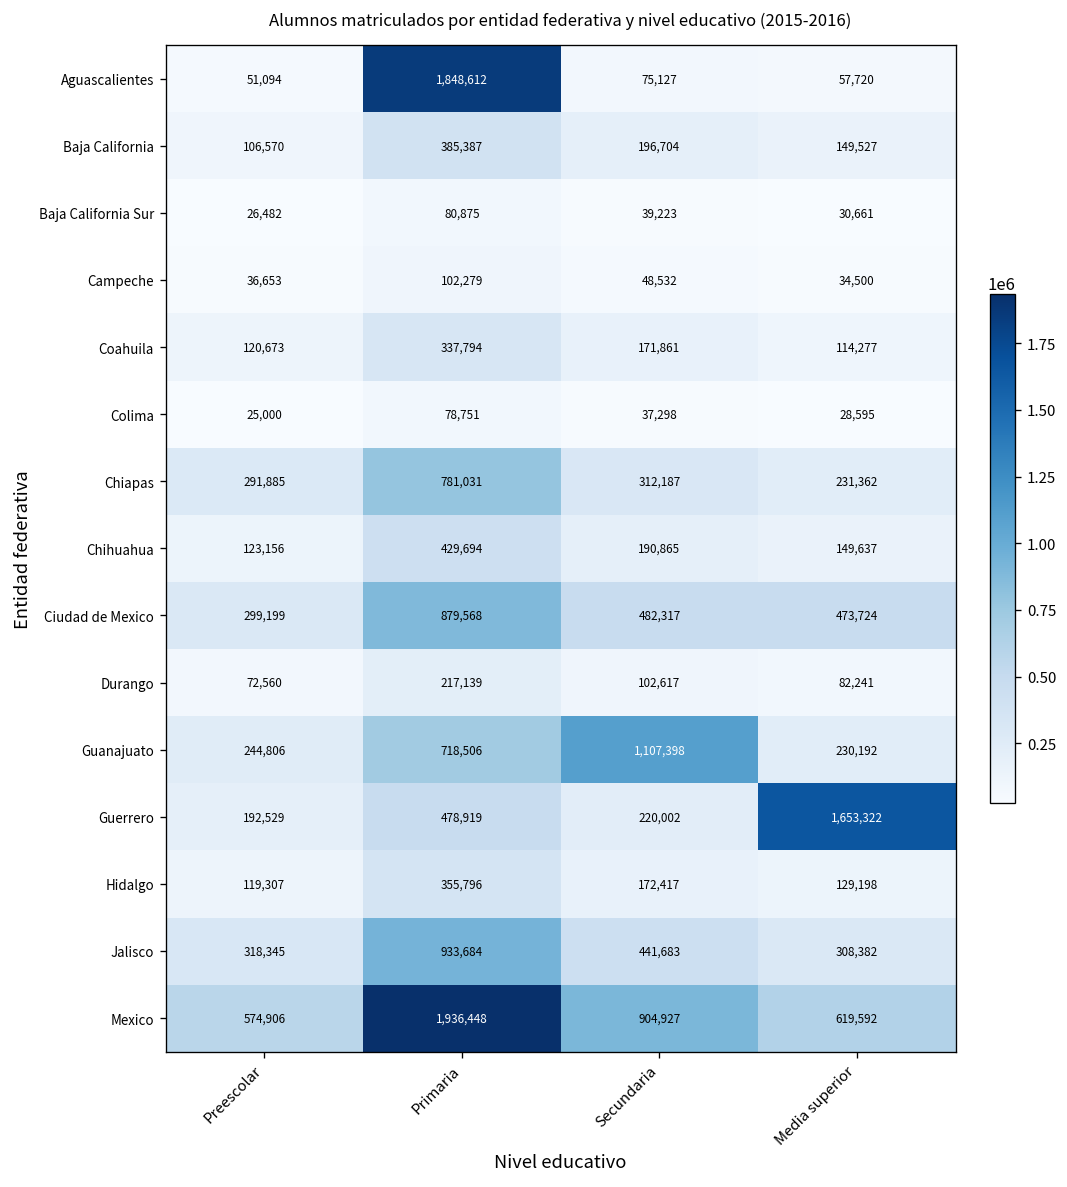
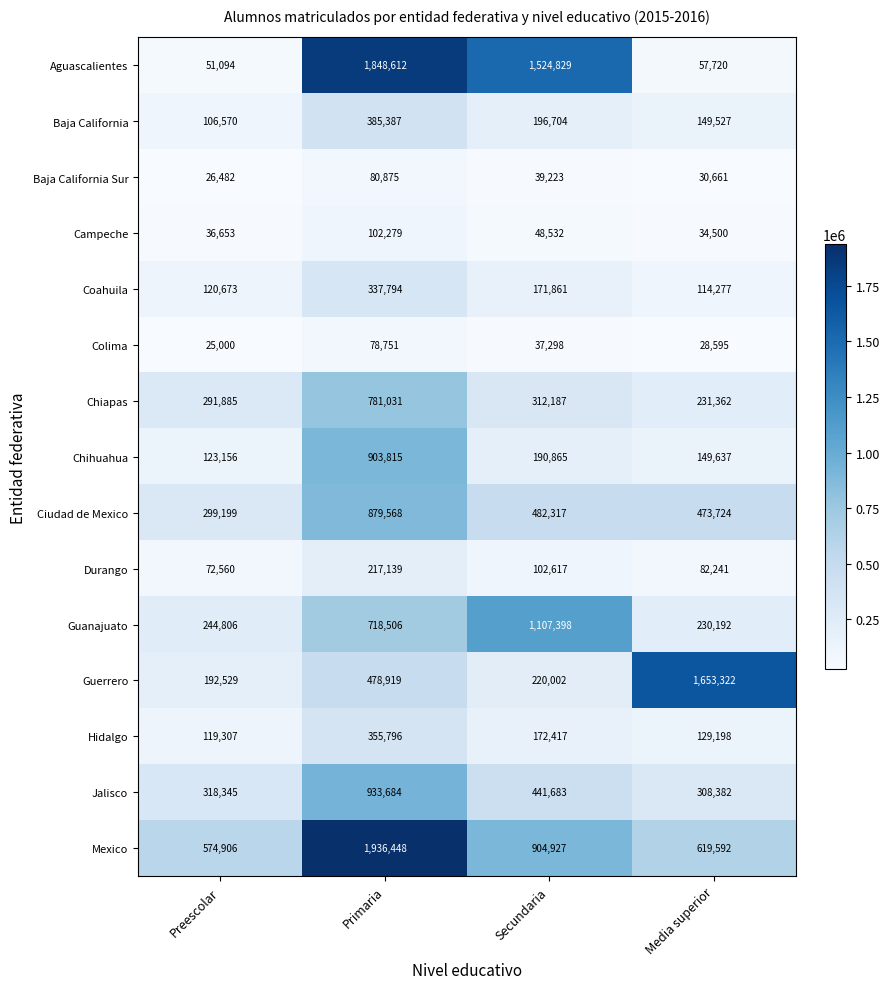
  {
    "Aguascalientes": {
      "Preescolar": "51,094",
      "Primaria": "1,848,612",
-     "Secundaria": "75,127",
+     "Secundaria": "1,524,829",
      "Media superior": "57,720"
    },
    "Baja California": {
      "Preescolar": "106,570",
      "Primaria": "385,387",
      "Secundaria": "196,704",
      "Media superior": "149,527"
    },
    "Baja California Sur": {
      "Preescolar": "26,482",
      "Primaria": "80,875",
      "Secundaria": "39,223",
      "Media superior": "30,661"
    },
    "Campeche": {
      "Preescolar": "36,653",
      "Primaria": "102,279",
      "Secundaria": "48,532",
      "Media superior": "34,500"
    },
    "Coahuila": {
      "Preescolar": "120,673",
      "Primaria": "337,794",
      "Secundaria": "171,861",
      "Media superior": "114,277"
    },
    "Colima": {
      "Preescolar": "25,000",
      "Primaria": "78,751",
      "Secundaria": "37,298",
      "Media superior": "28,595"
    },
    "Chiapas": {
      "Preescolar": "291,885",
      "Primaria": "781,031",
      "Secundaria": "312,187",
      "Media superior": "231,362"
    },
    "Chihuahua": {
      "Preescolar": "123,156",
-     "Primaria": "429,694",
+     "Primaria": "903,815",
      "Secundaria": "190,865",
      "Media superior": "149,637"
    },
    "Ciudad de Mexico": {
      "Preescolar": "299,199",
      "Primaria": "879,568",
      "Secundaria": "482,317",
      "Media superior": "473,724"
    },
    "Durango": {
      "Preescolar": "72,560",
      "Primaria": "217,139",
      "Secundaria": "102,617",
      "Media superior": "82,241"
    },
    "Guanajuato": {
      "Preescolar": "244,806",
      "Primaria": "718,506",
      "Secundaria": "1,107,398",
      "Media superior": "230,192"
    },
    "Guerrero": {
      "Preescolar": "192,529",
      "Primaria": "478,919",
      "Secundaria": "220,002",
      "Media superior": "1,653,322"
    },
    "Hidalgo": {
      "Preescolar": "119,307",
      "Primaria": "355,796",
      "Secundaria": "172,417",
      "Media superior": "129,198"
    },
    "Jalisco": {
      "Preescolar": "318,345",
      "Primaria": "933,684",
      "Secundaria": "441,683",
      "Media superior": "308,382"
    },
    "Mexico": {
      "Preescolar": "574,906",
      "Primaria": "1,936,448",
      "Secundaria": "904,927",
      "Media superior": "619,592"
    }
  }
